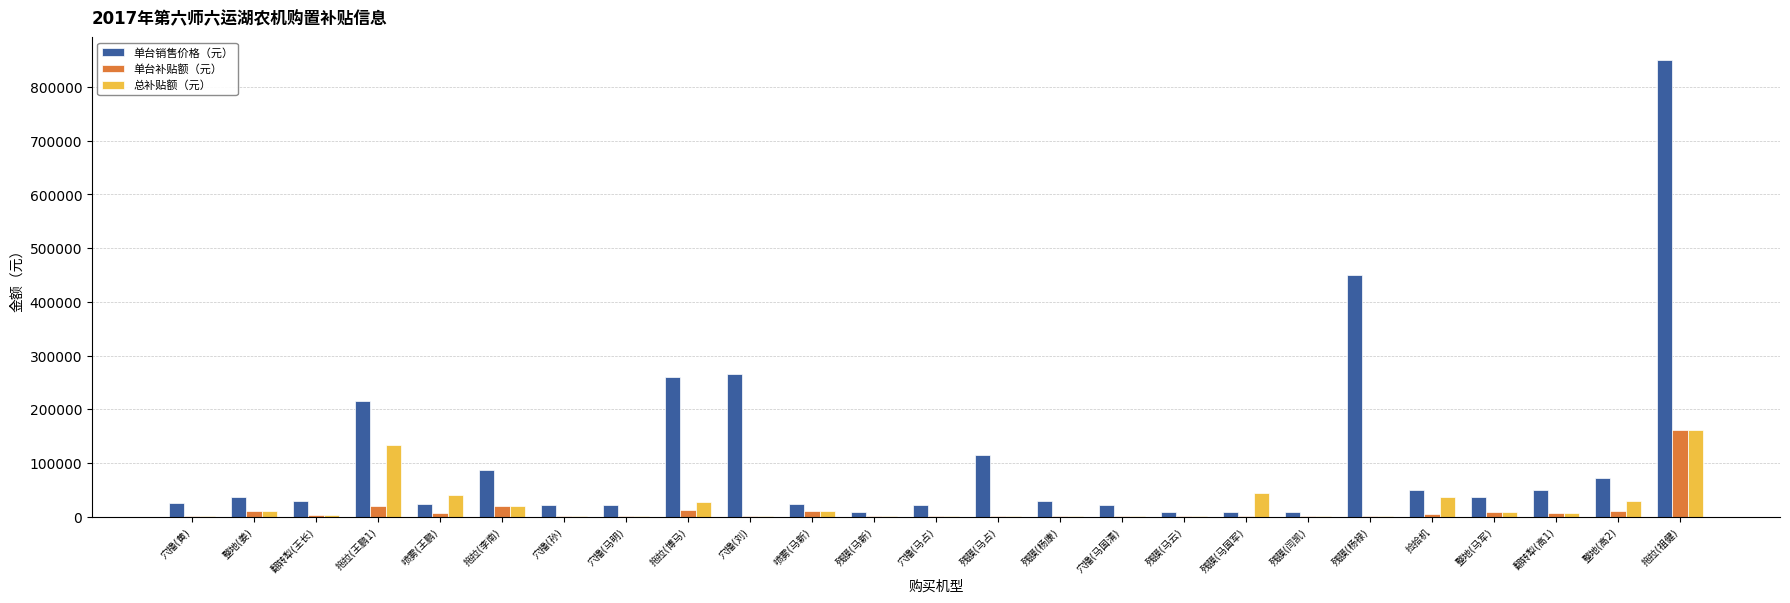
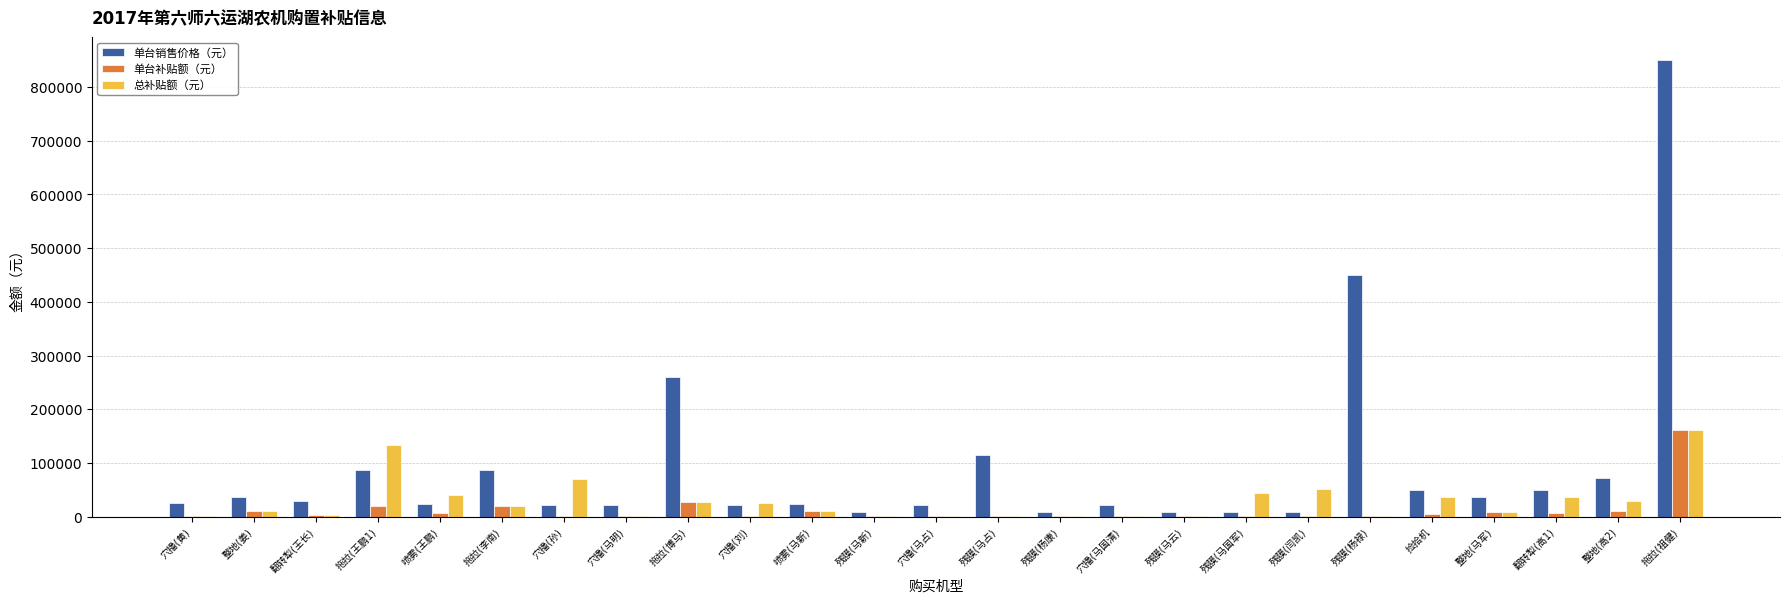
  {
    "单台销售价格（元）": {
      "穴播(黄)": 30000,
      "整地(姜)": 40000,
      "翻转犁(王长)": 30000,
-     "拖拉(王鹏1)": 210000,
+     "拖拉(王鹏1)": 90000,
      "喷雾(王鹏)": 20000,
      "拖拉(李南)": 90000,
      "穴播(孙)": 20000,
      "穴播(马明)": 20000,
      "拖拉(博马)": 260000,
-     "穴播(刘)": 270000,
+     "穴播(刘)": 20000,
      "喷雾(马新)": 20000,
      "残膜(马新)": 10000,
      "穴播(马占)": 20000,
      "残膜(马占)": 120000,
-     "残膜(杨康)": 30000,
+     "残膜(杨康)": 10000,
      "穴播(马国清)": 20000,
      "残膜(马云)": 10000,
      "残膜(马国军)": 10000,
      "残膜(闫凯)": 10000,
      "残膜(杨禄)": 450000,
      "捡拾机": 50000,
      "整地(马军)": 40000,
      "翻转犁(高1)": 50000,
      "整地(高2)": 70000,
      "拖拉(祖健)": 850000
    },
    "单台补贴额（元）": {
      "整地(姜)": 10000,
      "拖拉(王鹏1)": 20000,
      "喷雾(王鹏)": 10000,
      "拖拉(李南)": 20000,
-     "拖拉(博马)": 10000,
+     "拖拉(博马)": 30000,
      "喷雾(马新)": 10000,
      "捡拾机": 10000,
      "整地(马军)": 10000,
      "翻转犁(高1)": 10000,
      "整地(高2)": 10000,
      "拖拉(祖健)": 160000
    },
    "总补贴额（元）": {
      "整地(姜)": 10000,
      "拖拉(王鹏1)": 130000,
      "喷雾(王鹏)": 40000,
      "拖拉(李南)": 20000,
-     "穴播(孙)": 0,
+     "穴播(孙)": 70000,
      "拖拉(博马)": 30000,
-     "穴播(刘)": 0,
+     "穴播(刘)": 30000,
      "喷雾(马新)": 10000,
      "残膜(马国军)": 40000,
-     "残膜(闫凯)": 0,
+     "残膜(闫凯)": 50000,
      "捡拾机": 40000,
      "整地(马军)": 10000,
-     "翻转犁(高1)": 10000,
+     "翻转犁(高1)": 40000,
      "整地(高2)": 30000,
      "拖拉(祖健)": 160000
    }
  }
